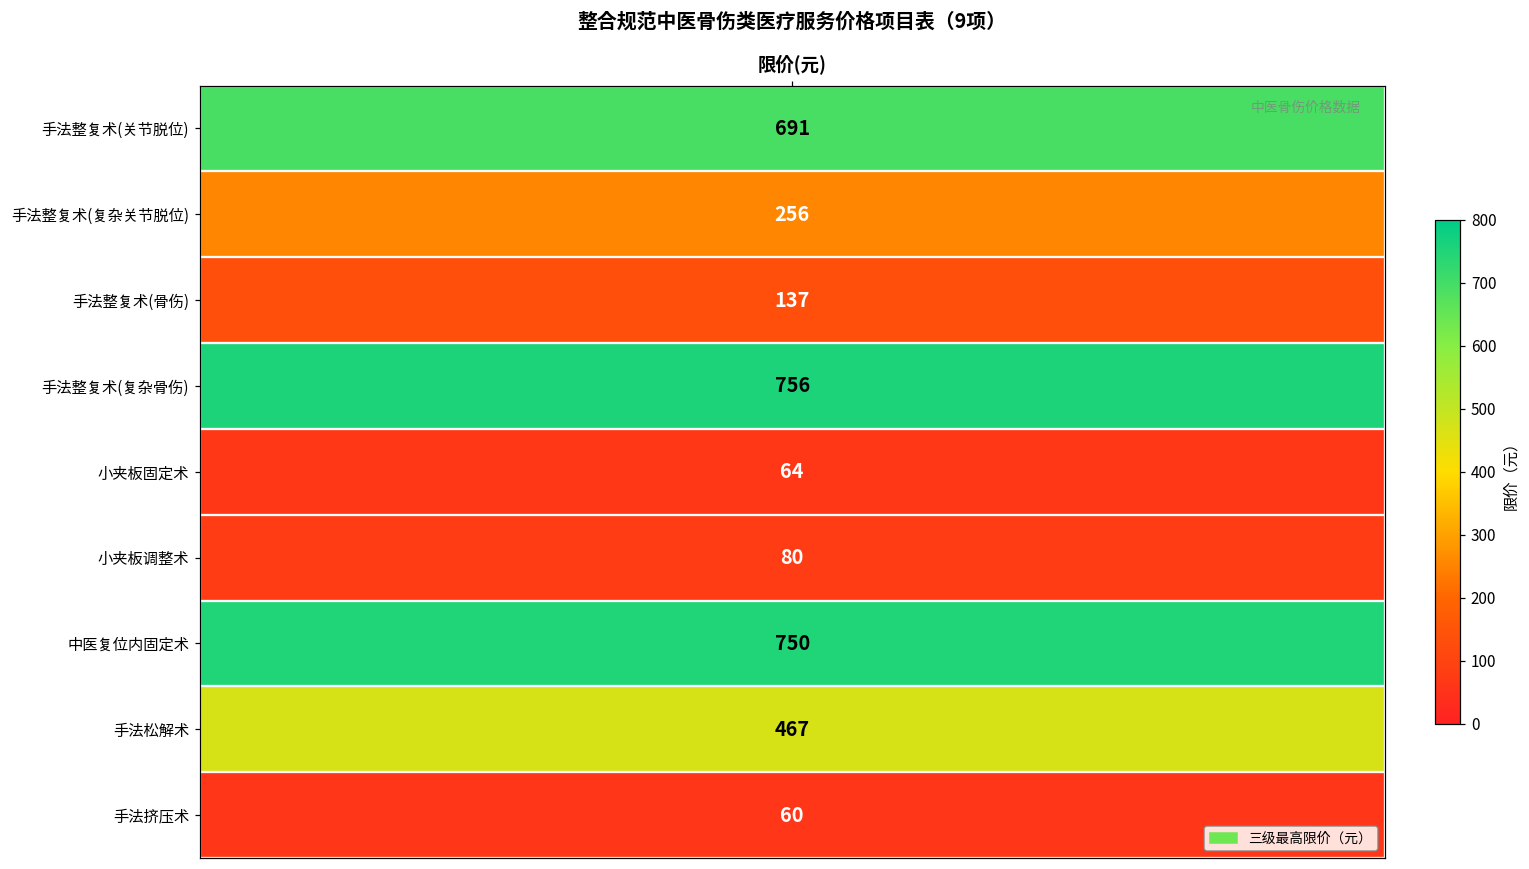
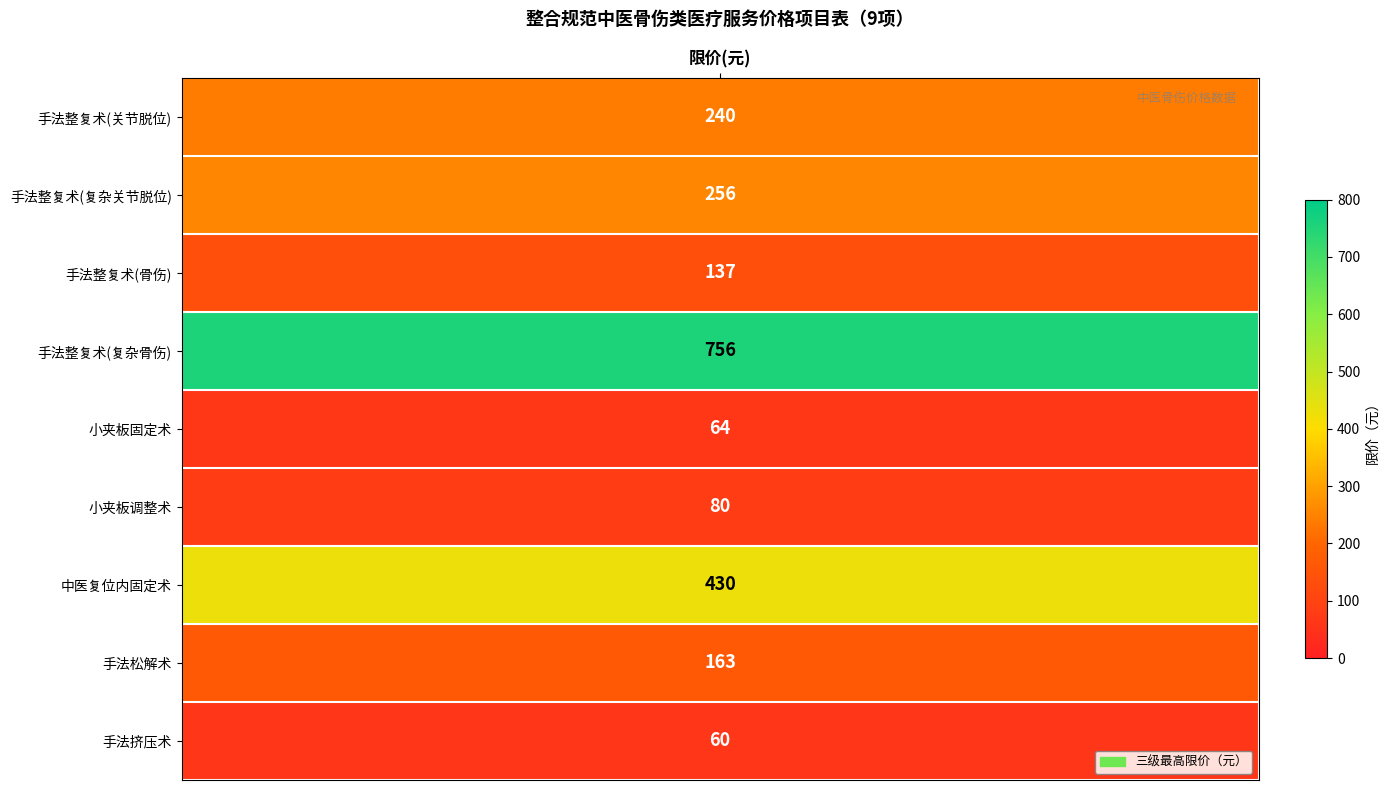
  {
    "手法整复术(关节脱位)": {
-     "限价(元)": 691
+     "限价(元)": 240
    },
    "手法整复术(复杂关节脱位)": {
      "限价(元)": 256
    },
    "手法整复术(骨伤)": {
      "限价(元)": 137
    },
    "手法整复术(复杂骨伤)": {
      "限价(元)": 756
    },
    "小夹板固定术": {
      "限价(元)": 64
    },
    "小夹板调整术": {
      "限价(元)": 80
    },
    "中医复位内固定术": {
-     "限价(元)": 750
+     "限价(元)": 430
    },
    "手法松解术": {
-     "限价(元)": 467
+     "限价(元)": 163
    },
    "手法挤压术": {
      "限价(元)": 60
    }
  }
